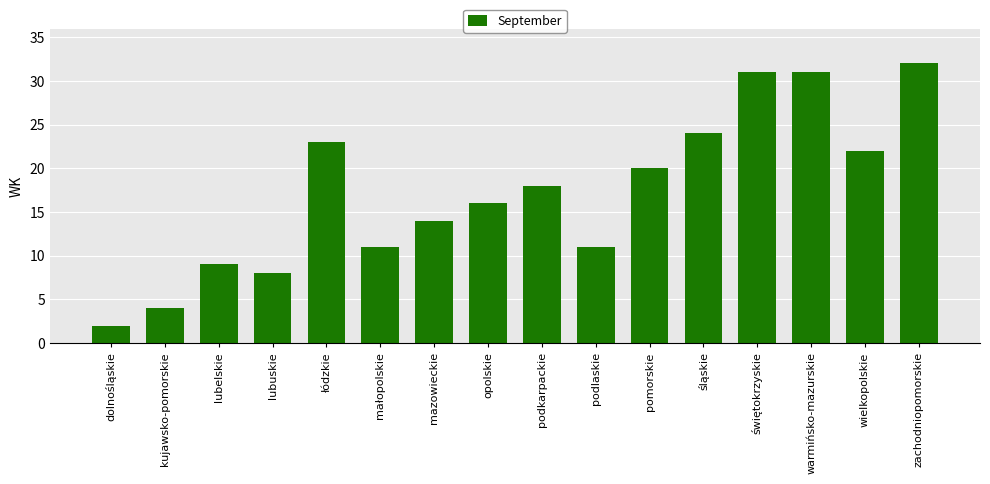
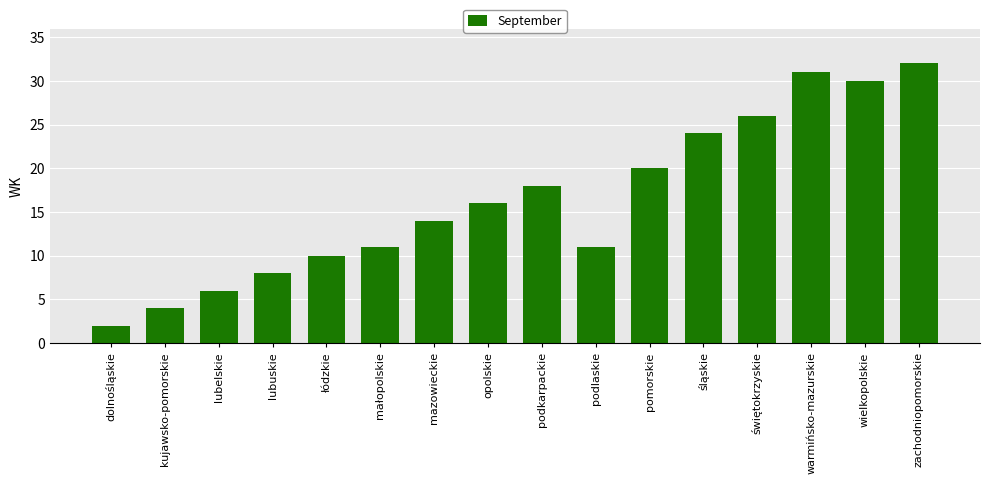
  {
    "dolnośląskie": 2,
    "kujawsko-pomorskie": 4,
-   "lubelskie": 9,
+   "lubelskie": 6,
    "lubuskie": 8,
-   "łódzkie": 23,
+   "łódzkie": 10,
    "małopolskie": 11,
    "mazowieckie": 14,
    "opolskie": 16,
    "podkarpackie": 18,
    "podlaskie": 11,
    "pomorskie": 20,
    "śląskie": 24,
-   "świętokrzyskie": 31,
+   "świętokrzyskie": 26,
    "warmińsko-mazurskie": 31,
-   "wielkopolskie": 22,
+   "wielkopolskie": 30,
    "zachodniopomorskie": 32
  }
